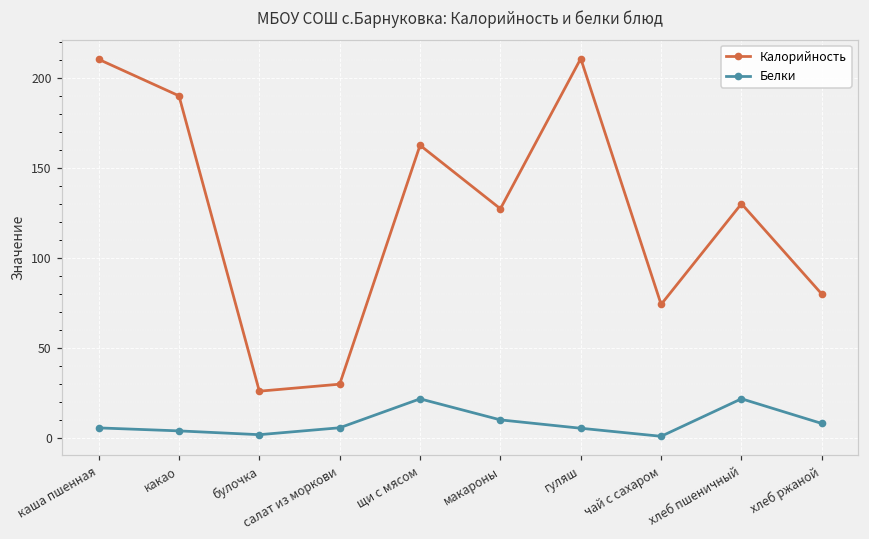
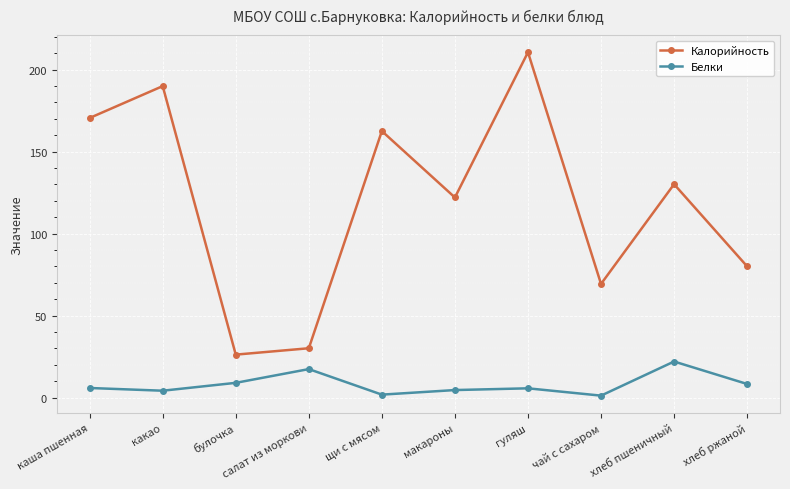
  {
    "Калорийность": {
-     "каша пшенная": 210,
+     "каша пшенная": 170,
      "какао": 190,
      "булочка": 26,
      "салат из моркови": 30,
      "щи с мясом": 163,
-     "макароны": 127,
+     "макароны": 122,
      "гуляш": 211,
-     "чай с сахаром": 74,
+     "чай с сахаром": 69,
      "хлеб пшеничный": 130,
      "хлеб ржаной": 80
    },
    "Белки": {
      "каша пшенная": 6,
      "какао": 4,
-     "булочка": 2,
-     "салат из моркови": 6,
-     "щи с мясом": 22,
-     "макароны": 10,
+     "булочка": 9,
+     "салат из моркови": 17,
+     "щи с мясом": 2,
+     "макароны": 5,
      "гуляш": 6,
      "чай с сахаром": 1,
      "хлеб пшеничный": 22,
      "хлеб ржаной": 8
    }
  }
